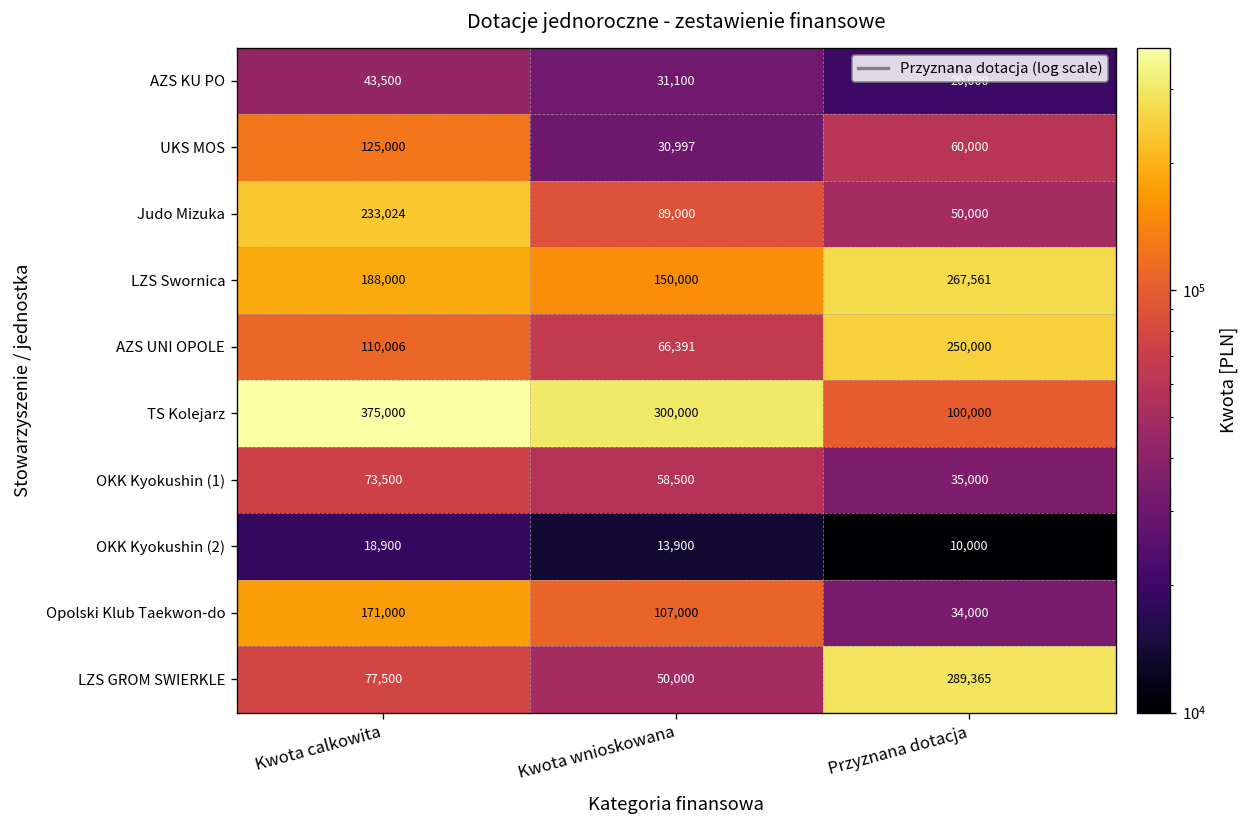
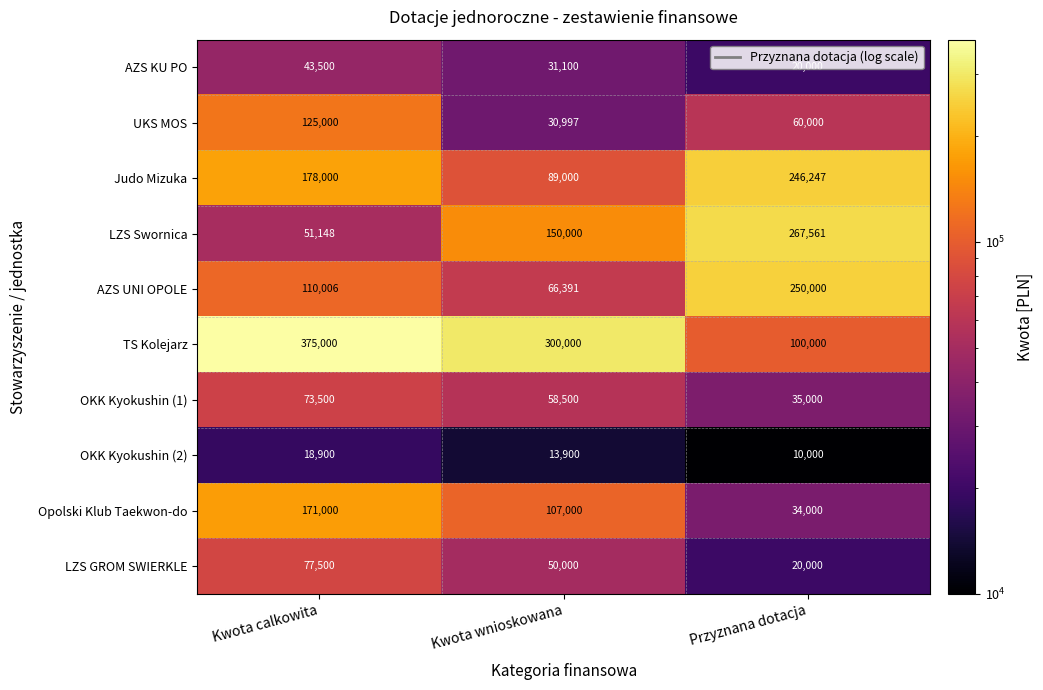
  {
    "AZS KU PO": {
      "Kwota calkowita": "43,500",
      "Kwota wnioskowana": "31,100"
    },
    "UKS MOS": {
      "Kwota calkowita": "125,000",
      "Kwota wnioskowana": "30,997",
      "Przyznana dotacja": "60,000"
    },
    "Judo Mizuka": {
-     "Kwota calkowita": "233,024",
+     "Kwota calkowita": "178,000",
      "Kwota wnioskowana": "89,000",
-     "Przyznana dotacja": "50,000"
+     "Przyznana dotacja": "246,247"
    },
    "LZS Swornica": {
-     "Kwota calkowita": "188,000",
+     "Kwota calkowita": "51,148",
      "Kwota wnioskowana": "150,000",
      "Przyznana dotacja": "267,561"
    },
    "AZS UNI OPOLE": {
      "Kwota calkowita": "110,006",
      "Kwota wnioskowana": "66,391",
      "Przyznana dotacja": "250,000"
    },
    "TS Kolejarz": {
      "Kwota calkowita": "375,000",
      "Kwota wnioskowana": "300,000",
      "Przyznana dotacja": "100,000"
    },
    "OKK Kyokushin (1)": {
      "Kwota calkowita": "73,500",
      "Kwota wnioskowana": "58,500",
      "Przyznana dotacja": "35,000"
    },
    "OKK Kyokushin (2)": {
      "Kwota calkowita": "18,900",
      "Kwota wnioskowana": "13,900",
      "Przyznana dotacja": "10,000"
    },
    "Opolski Klub Taekwon-do": {
      "Kwota calkowita": "171,000",
      "Kwota wnioskowana": "107,000",
      "Przyznana dotacja": "34,000"
    },
    "LZS GROM SWIERKLE": {
      "Kwota calkowita": "77,500",
      "Kwota wnioskowana": "50,000",
-     "Przyznana dotacja": "289,365"
+     "Przyznana dotacja": "20,000"
    }
  }
